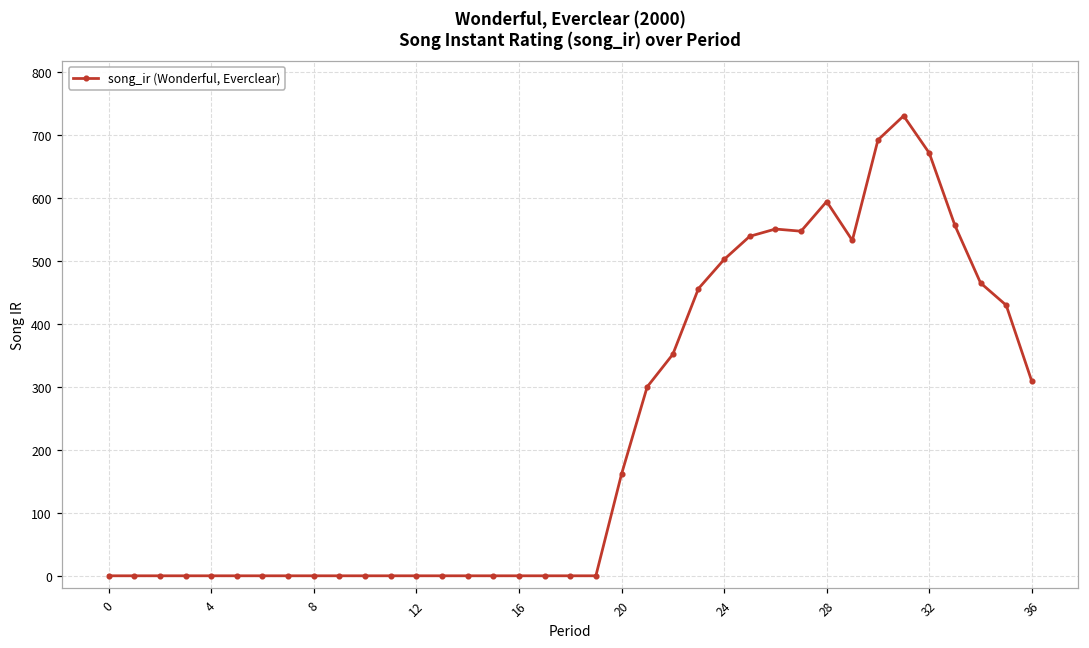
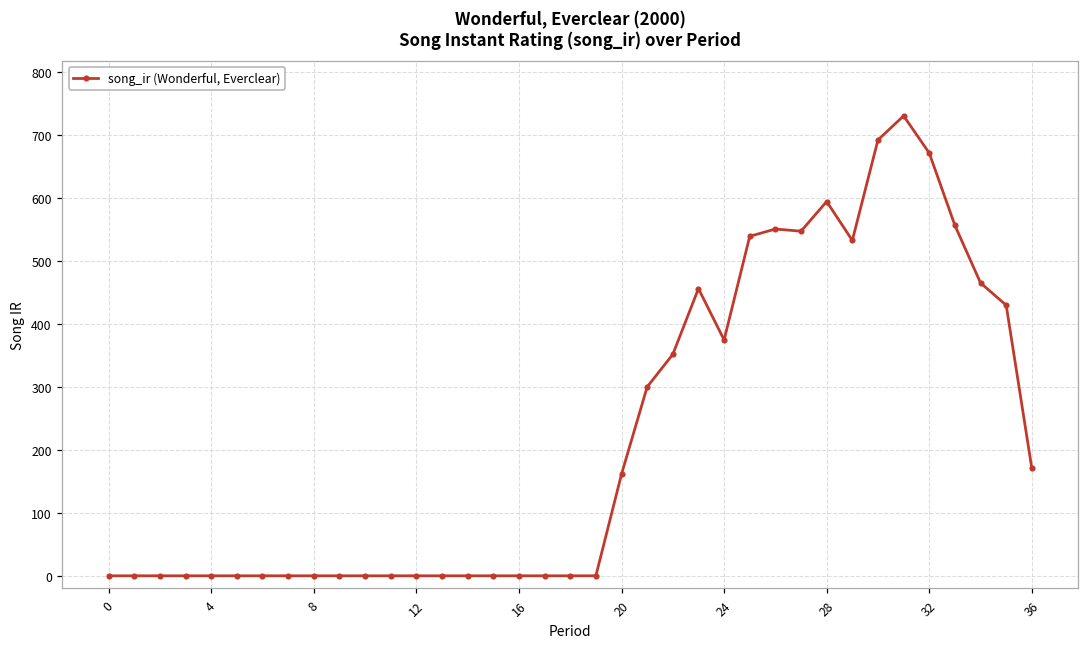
  {
    "0": 0,
    "4": 0,
    "8": 0,
    "12": 0,
    "16": 0,
    "20": 160,
-   "24": 500,
+   "24": 370,
    "28": 590,
    "32": 670,
-   "36": 310
+   "36": 170
  }
